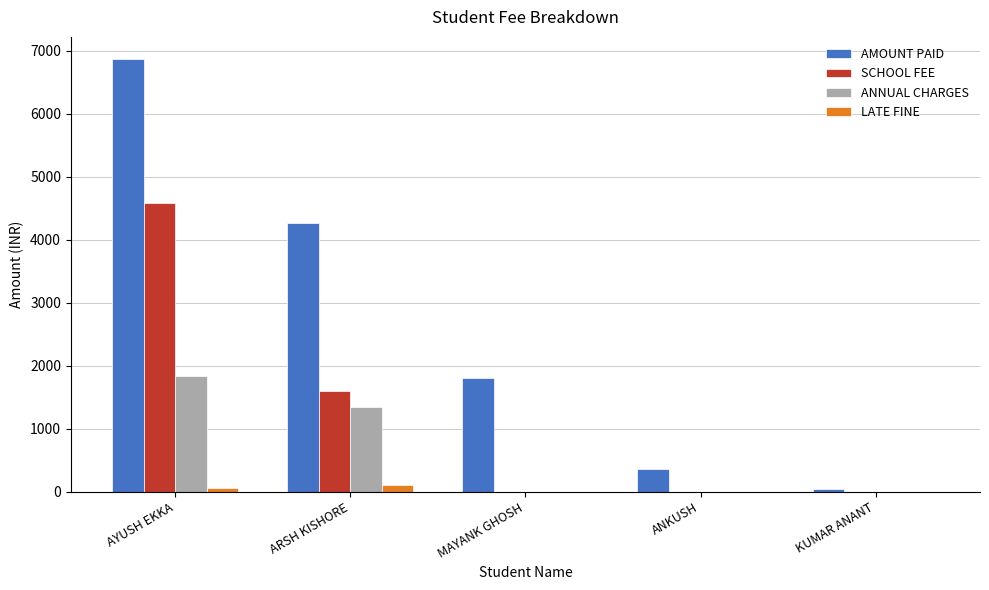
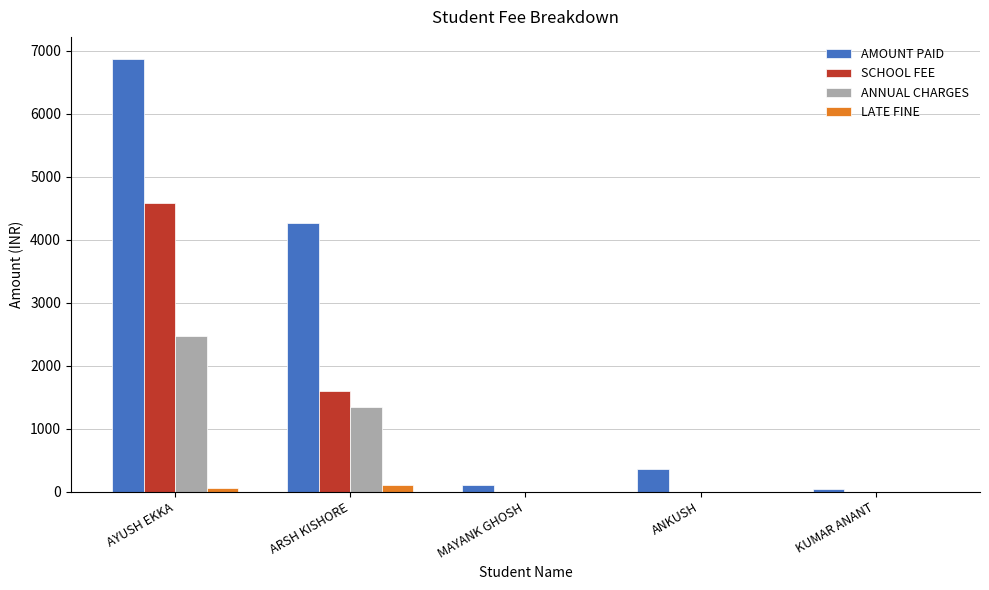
  {
    "AMOUNT PAID": {
      "AYUSH EKKA": 6900,
      "ARSH KISHORE": 4300,
-     "MAYANK GHOSH": 1800,
+     "MAYANK GHOSH": 100,
      "ANKUSH": 400,
      "KUMAR ANANT": 100
    },
    "SCHOOL FEE": {
      "AYUSH EKKA": 4600,
      "ARSH KISHORE": 1600,
      "MAYANK GHOSH": 0,
      "ANKUSH": 0,
      "KUMAR ANANT": 0
    },
    "ANNUAL CHARGES": {
-     "AYUSH EKKA": 1800,
+     "AYUSH EKKA": 2500,
      "ARSH KISHORE": 1300,
      "MAYANK GHOSH": 0,
      "ANKUSH": 0,
      "KUMAR ANANT": 0
    },
    "LATE FINE": {
      "AYUSH EKKA": 100,
      "ARSH KISHORE": 100,
      "MAYANK GHOSH": 0,
      "ANKUSH": 0,
      "KUMAR ANANT": 0
    }
  }
